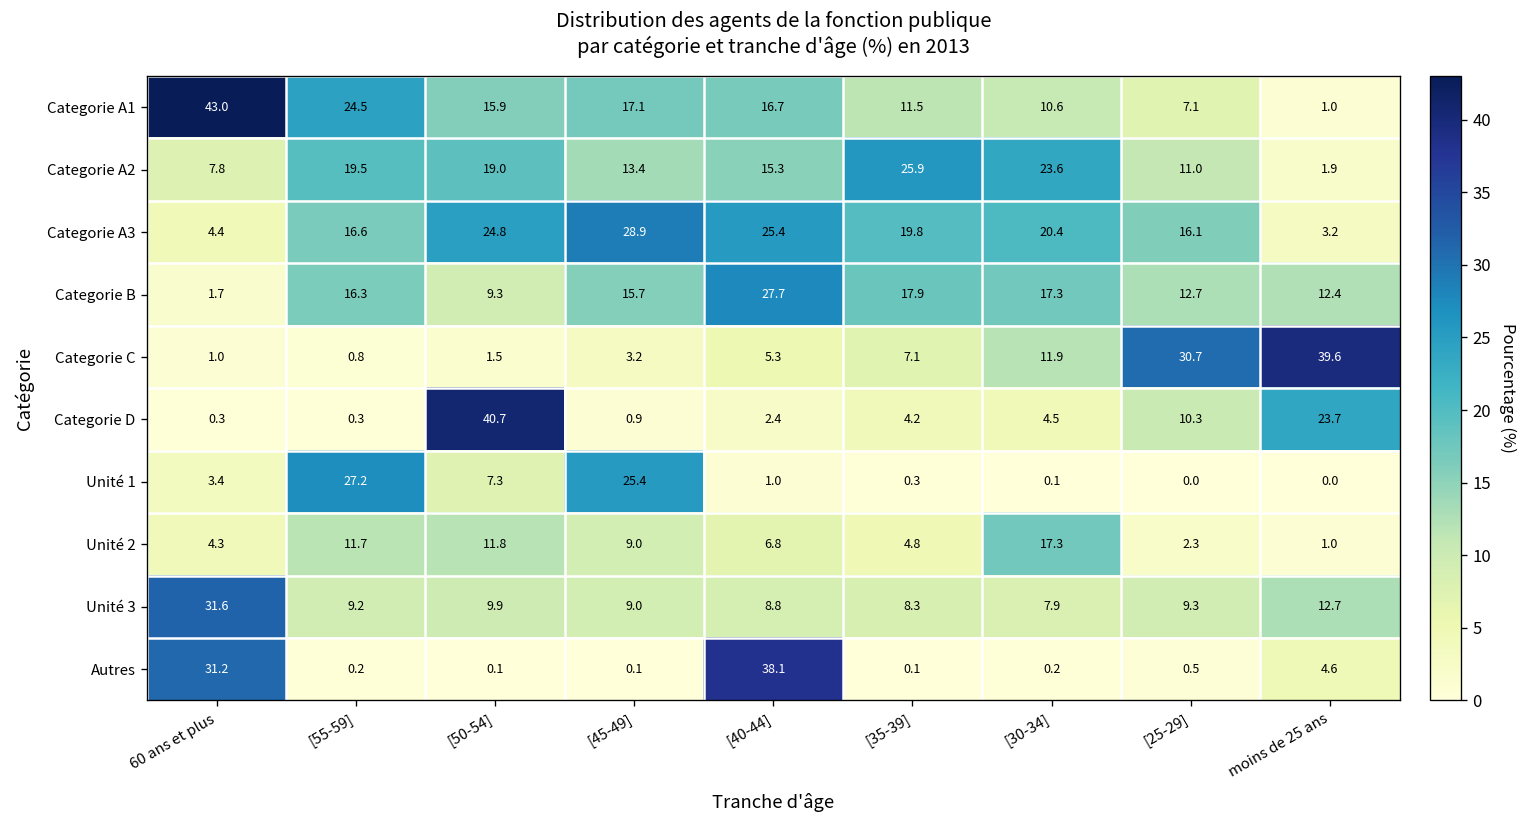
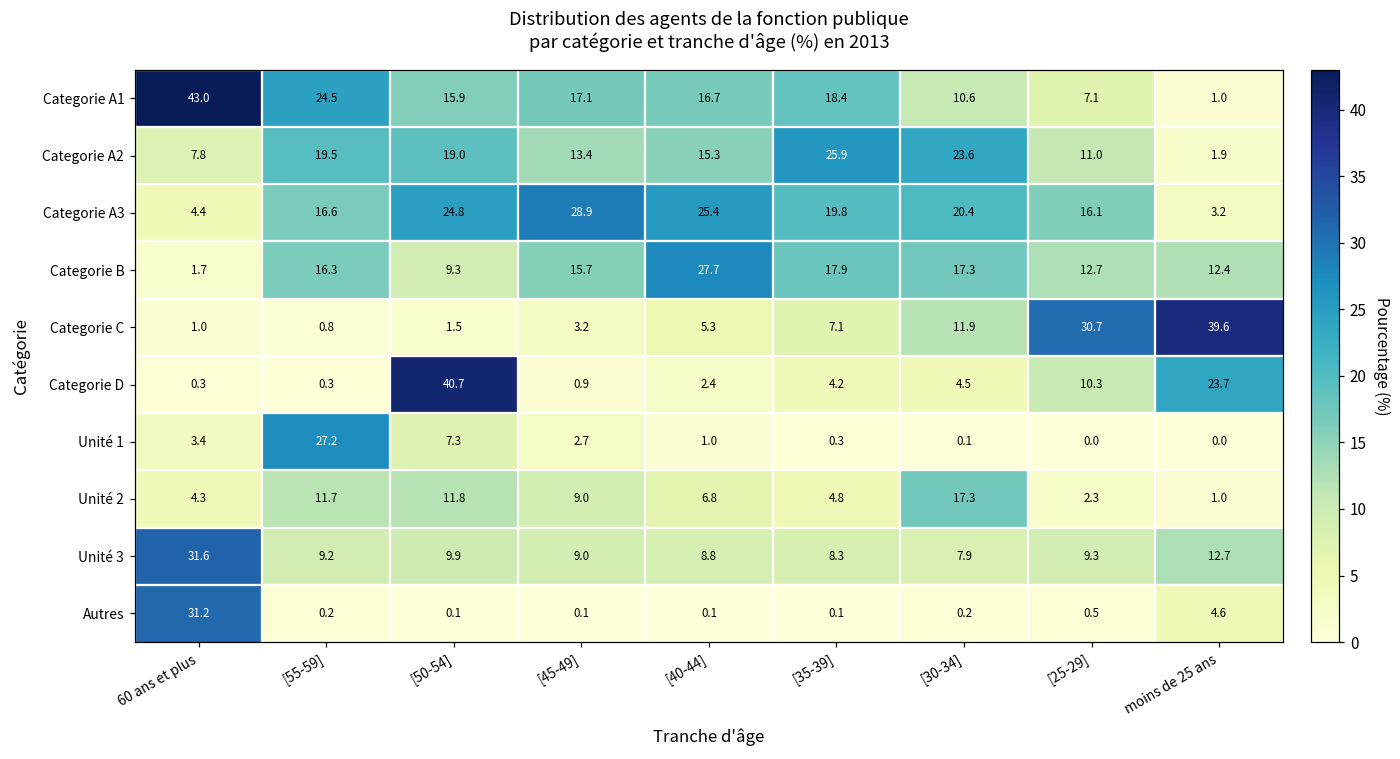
  {
    "Categorie A1": {
      "60 ans et plus": 43.0,
      "[55-59]": 24.5,
      "[50-54]": 15.9,
      "[45-49]": 17.1,
      "[40-44]": 16.7,
-     "[35-39]": 11.5,
+     "[35-39]": 18.4,
      "[30-34]": 10.6,
      "[25-29]": 7.1,
      "moins de 25 ans": 1.0
    },
    "Categorie A2": {
      "60 ans et plus": 7.8,
      "[55-59]": 19.5,
      "[50-54]": 19.0,
      "[45-49]": 13.4,
      "[40-44]": 15.3,
      "[35-39]": 25.9,
      "[30-34]": 23.6,
      "[25-29]": 11.0,
      "moins de 25 ans": 1.9
    },
    "Categorie A3": {
      "60 ans et plus": 4.4,
      "[55-59]": 16.6,
      "[50-54]": 24.8,
      "[45-49]": 28.9,
      "[40-44]": 25.4,
      "[35-39]": 19.8,
      "[30-34]": 20.4,
      "[25-29]": 16.1,
      "moins de 25 ans": 3.2
    },
    "Categorie B": {
      "60 ans et plus": 1.7,
      "[55-59]": 16.3,
      "[50-54]": 9.3,
      "[45-49]": 15.7,
      "[40-44]": 27.7,
      "[35-39]": 17.9,
      "[30-34]": 17.3,
      "[25-29]": 12.7,
      "moins de 25 ans": 12.4
    },
    "Categorie C": {
      "60 ans et plus": 1.0,
      "[55-59]": 0.8,
      "[50-54]": 1.5,
      "[45-49]": 3.2,
      "[40-44]": 5.3,
      "[35-39]": 7.1,
      "[30-34]": 11.9,
      "[25-29]": 30.7,
      "moins de 25 ans": 39.6
    },
    "Categorie D": {
      "60 ans et plus": 0.3,
      "[55-59]": 0.3,
      "[50-54]": 40.7,
      "[45-49]": 0.9,
      "[40-44]": 2.4,
      "[35-39]": 4.2,
      "[30-34]": 4.5,
      "[25-29]": 10.3,
      "moins de 25 ans": 23.7
    },
    "Unité 1": {
      "60 ans et plus": 3.4,
      "[55-59]": 27.2,
      "[50-54]": 7.3,
-     "[45-49]": 25.4,
+     "[45-49]": 2.7,
      "[40-44]": 1.0,
      "[35-39]": 0.3,
      "[30-34]": 0.1,
      "[25-29]": 0.0,
      "moins de 25 ans": 0.0
    },
    "Unité 2": {
      "60 ans et plus": 4.3,
      "[55-59]": 11.7,
      "[50-54]": 11.8,
      "[45-49]": 9.0,
      "[40-44]": 6.8,
      "[35-39]": 4.8,
      "[30-34]": 17.3,
      "[25-29]": 2.3,
      "moins de 25 ans": 1.0
    },
    "Unité 3": {
      "60 ans et plus": 31.6,
      "[55-59]": 9.2,
      "[50-54]": 9.9,
      "[45-49]": 9.0,
      "[40-44]": 8.8,
      "[35-39]": 8.3,
      "[30-34]": 7.9,
      "[25-29]": 9.3,
      "moins de 25 ans": 12.7
    },
    "Autres": {
      "60 ans et plus": 31.2,
      "[55-59]": 0.2,
      "[50-54]": 0.1,
      "[45-49]": 0.1,
-     "[40-44]": 38.1,
+     "[40-44]": 0.1,
      "[35-39]": 0.1,
      "[30-34]": 0.2,
      "[25-29]": 0.5,
      "moins de 25 ans": 4.6
    }
  }
